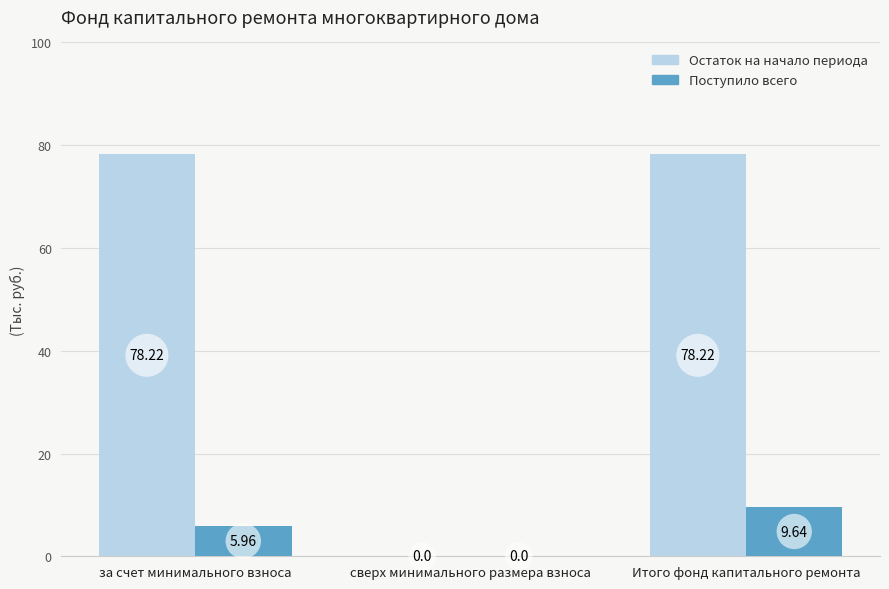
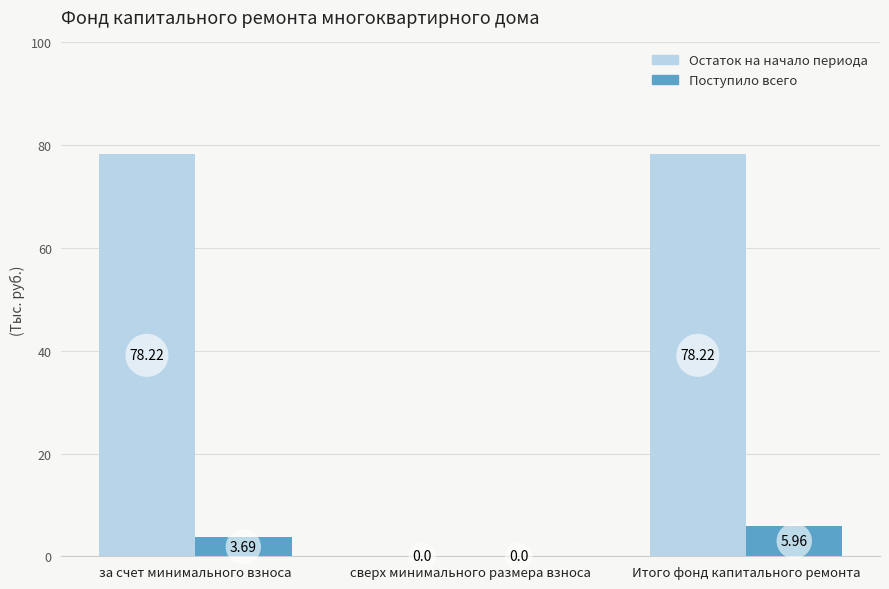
  {
    "Поступило всего": {
-     "за счет минимального взноса": 5.96,
-     "Итого фонд капитального ремонта": 9.64
+     "за счет минимального взноса": 3.69,
+     "Итого фонд капитального ремонта": 5.96
    }
  }
